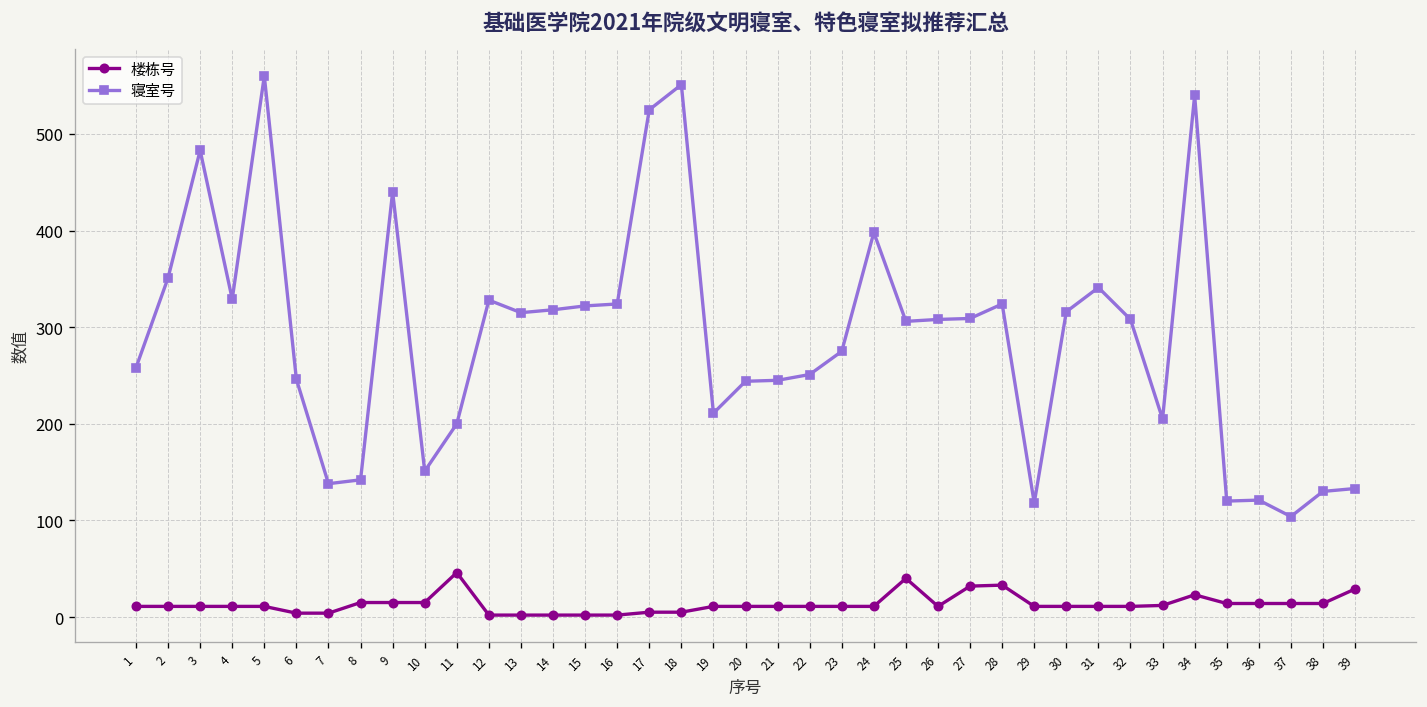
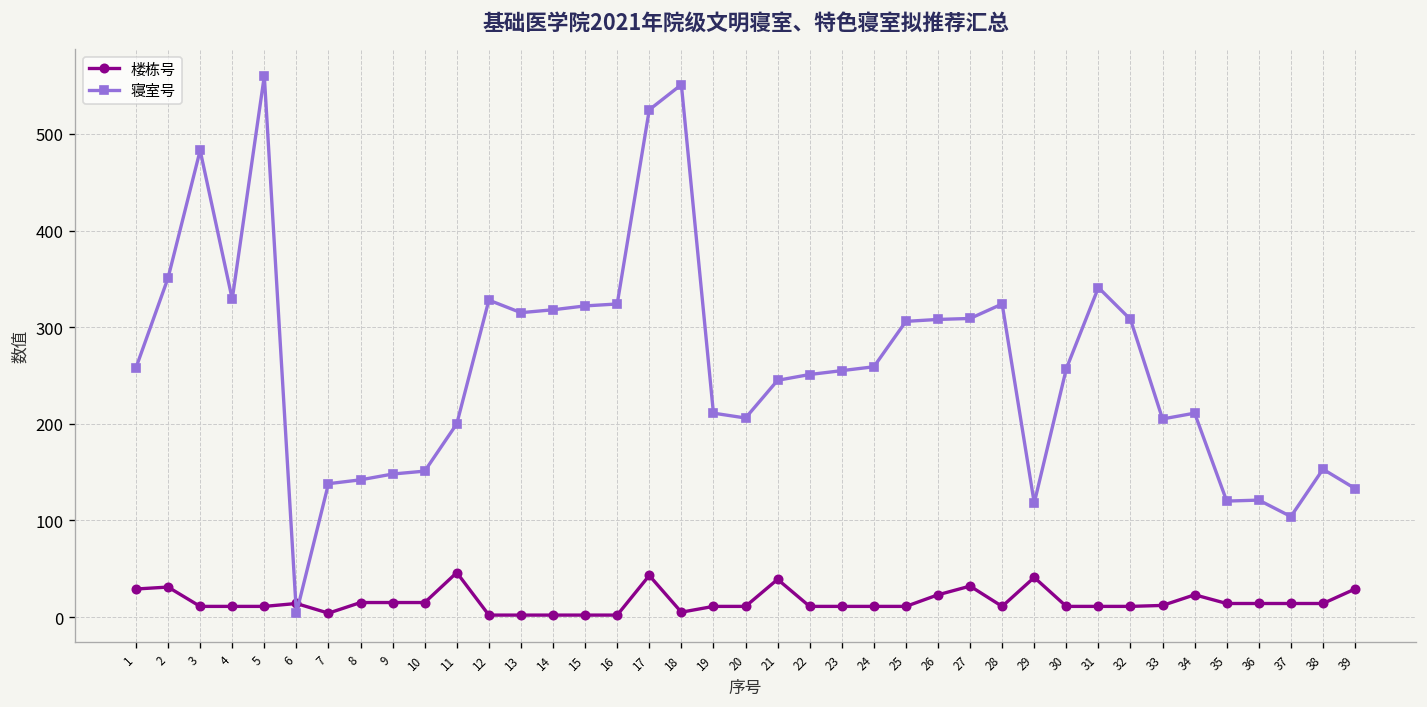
  {
    "楼栋号": {
-     "1": 10,
-     "2": 10,
+     "1": 30,
+     "2": 30,
      "3": 10,
      "4": 10,
      "5": 10,
-     "6": 0,
+     "6": 10,
      "7": 0,
      "8": 20,
      "9": 20,
      "10": 20,
      "11": 50,
      "12": 0,
      "13": 0,
      "14": 0,
      "15": 0,
      "16": 0,
-     "17": 10,
+     "17": 40,
      "18": 10,
      "19": 10,
      "20": 10,
-     "21": 10,
+     "21": 40,
      "22": 10,
      "23": 10,
      "24": 10,
-     "25": 40,
-     "26": 10,
+     "25": 10,
+     "26": 20,
      "27": 30,
-     "28": 30,
-     "29": 10,
+     "28": 10,
+     "29": 40,
      "30": 10,
      "31": 10,
      "32": 10,
      "33": 10,
      "34": 20,
      "35": 10,
      "36": 10,
      "37": 10,
      "38": 10,
      "39": 30
    },
    "寝室号": {
      "1": 260,
      "2": 350,
      "3": 480,
      "4": 330,
      "5": 560,
-     "6": 250,
+     "6": 0,
      "7": 140,
      "8": 140,
-     "9": 440,
+     "9": 150,
      "10": 150,
      "11": 200,
      "12": 330,
      "13": 320,
      "14": 320,
      "15": 320,
      "16": 320,
      "17": 530,
      "18": 550,
      "19": 210,
-     "20": 240,
+     "20": 210,
      "21": 250,
      "22": 250,
-     "23": 280,
-     "24": 400,
+     "23": 260,
+     "24": 260,
      "25": 310,
      "26": 310,
      "27": 310,
      "28": 320,
      "29": 120,
-     "30": 320,
+     "30": 260,
      "31": 340,
      "32": 310,
      "33": 210,
-     "34": 540,
+     "34": 210,
      "35": 120,
      "36": 120,
      "37": 100,
-     "38": 130,
+     "38": 150,
      "39": 130
    }
  }
